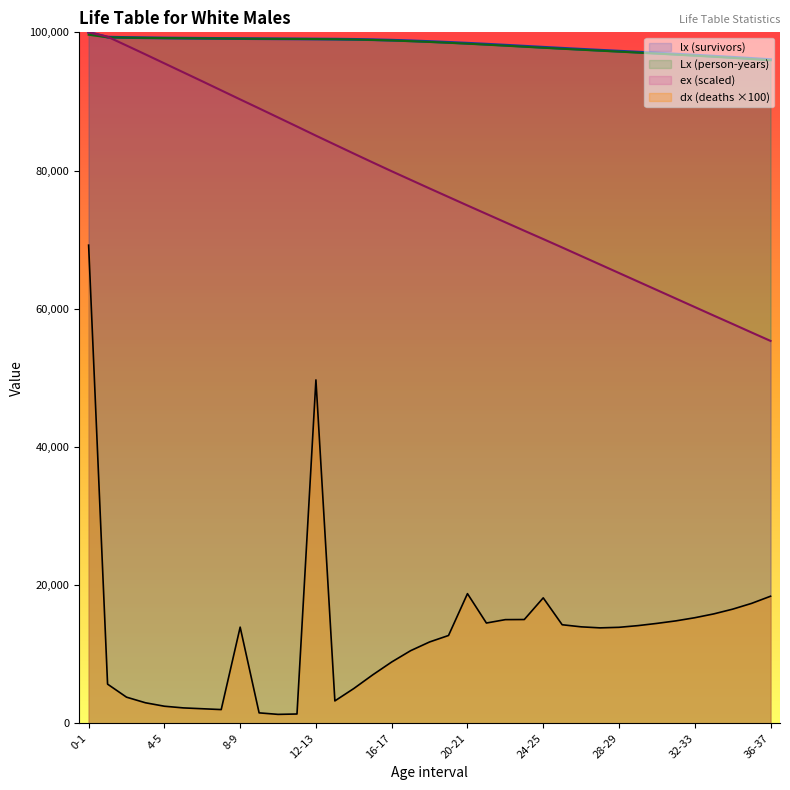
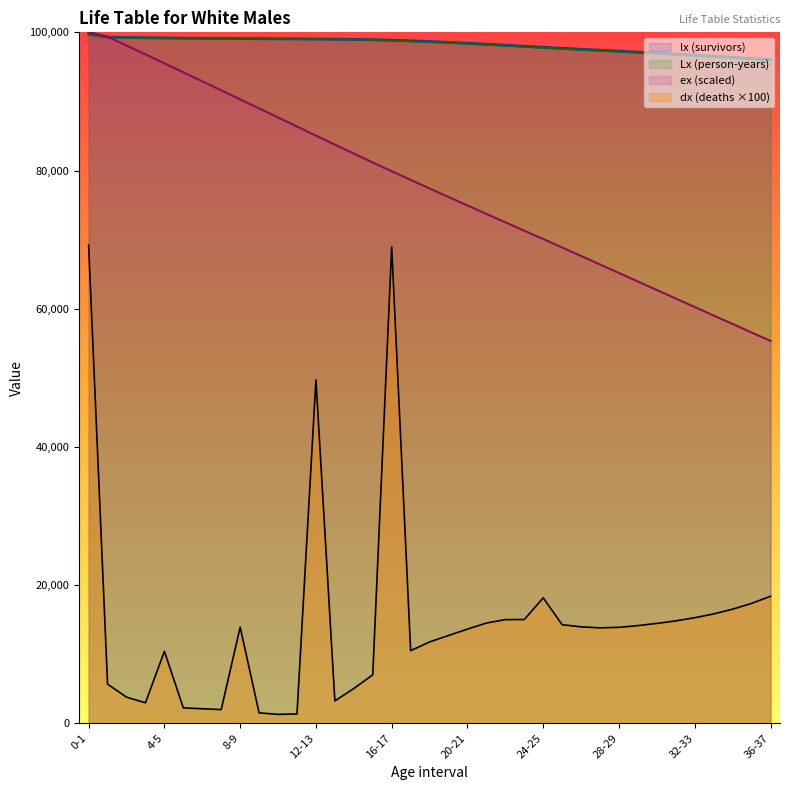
  {
    "dx (deaths ×100)": {
      "0-1": "69,000",
-     "4-5": "2,000",
+     "4-5": "10,000",
      "8-9": "14,000",
      "12-13": "50,000",
-     "16-17": "9,000",
-     "20-21": "19,000",
+     "16-17": "69,000",
+     "20-21": "14,000",
      "24-25": "18,000",
      "28-29": "14,000",
      "32-33": "15,000",
      "36-37": "18,000"
    }
  }
